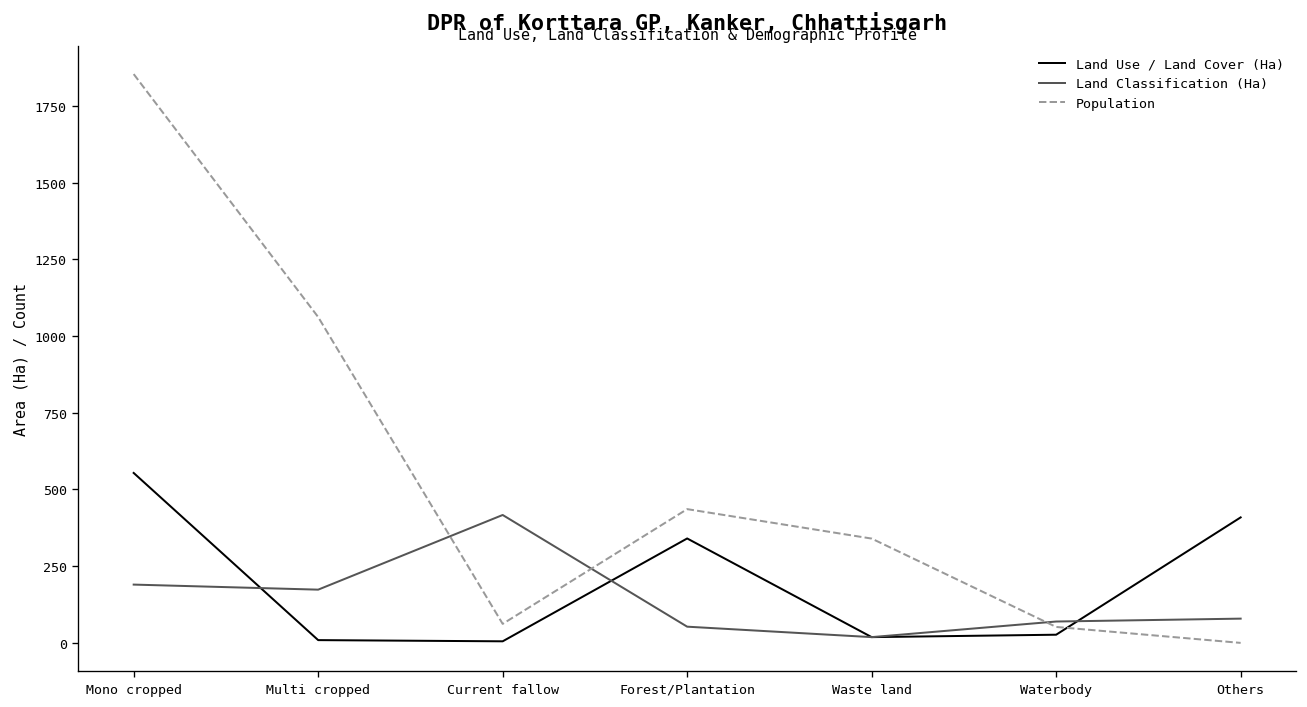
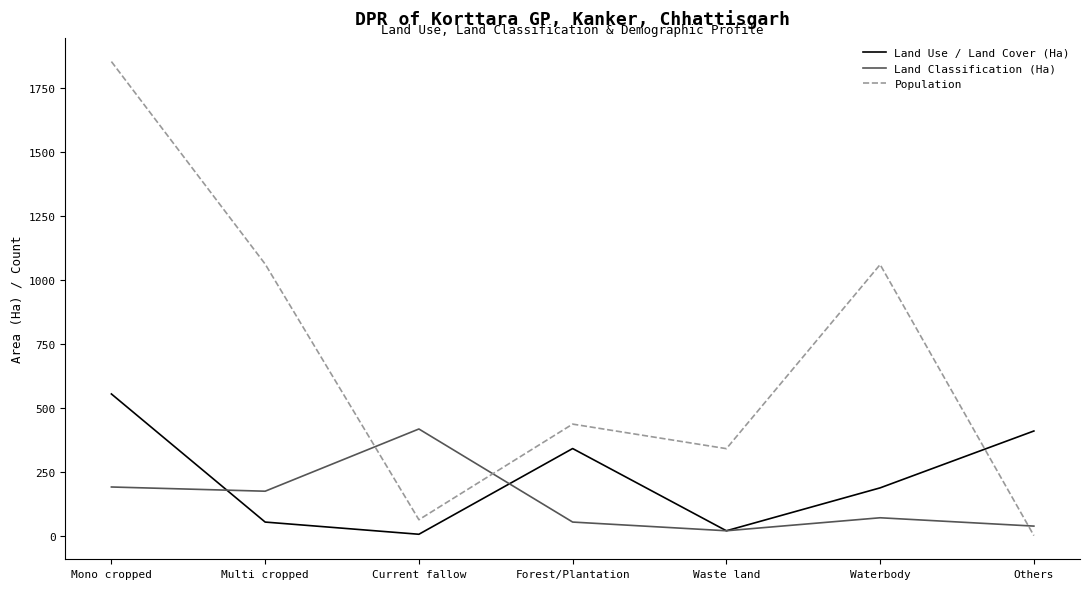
  {
    "Land Use / Land Cover (Ha)": {
      "Mono cropped": 550,
-     "Multi cropped": 10,
+     "Multi cropped": 50,
      "Current fallow": 10,
      "Forest/Plantation": 340,
-     "Waterbody": 30,
+     "Waterbody": 190,
      "Others": 410
    },
    "Land Classification (Ha)": {
      "Mono cropped": 190,
      "Multi cropped": 170,
      "Current fallow": 420,
      "Forest/Plantation": 50,
      "Waterbody": 70,
-     "Others": 80
+     "Others": 40
    },
    "Population": {
      "Mono cropped": 1850,
      "Multi cropped": 1060,
      "Current fallow": 60,
      "Forest/Plantation": 440,
      "Waste land": 340,
-     "Waterbody": 50,
+     "Waterbody": 1060,
      "Others": 0
    }
  }
